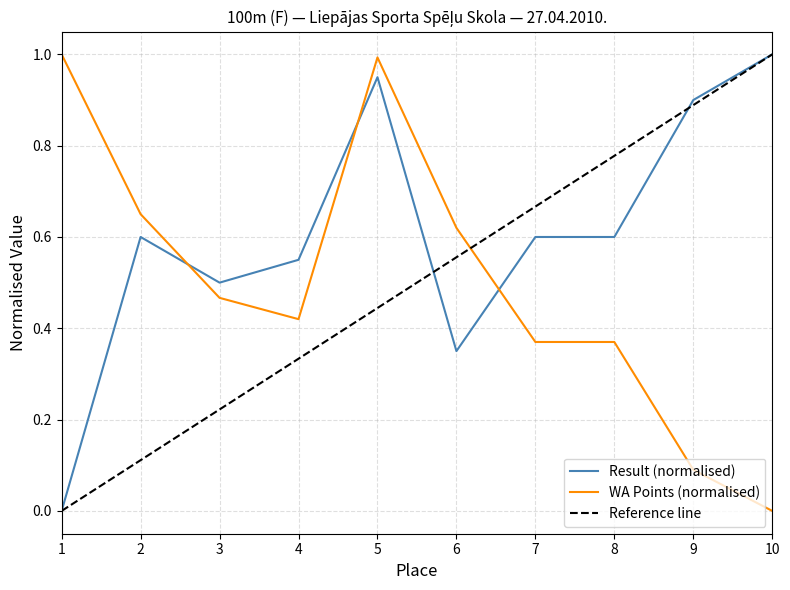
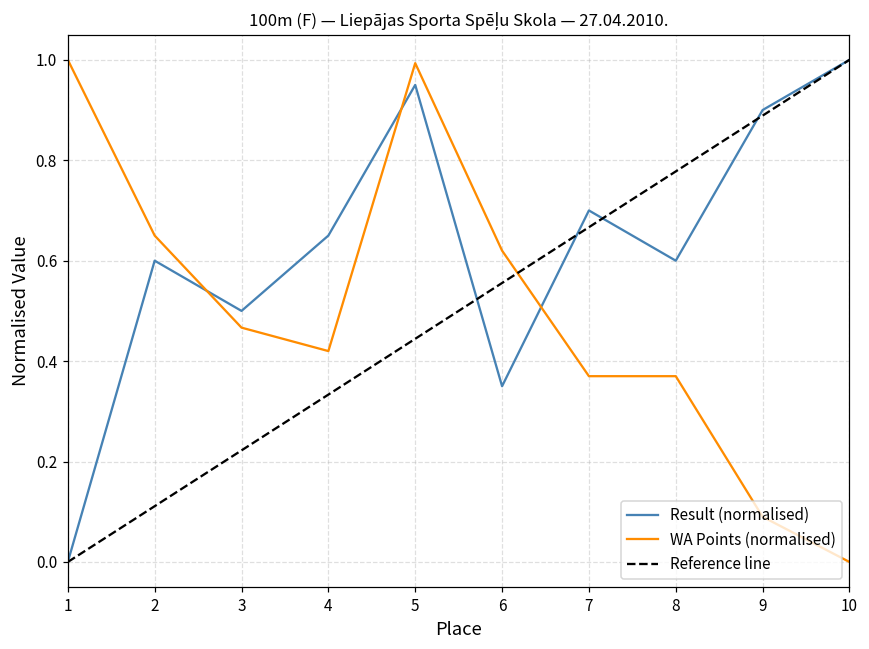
  {
    "Result (normalised)": {
      "2": 0.60,
      "3": 0.50,
-     "4": 0.55,
+     "4": 0.65,
      "5": 0.95,
      "6": 0.35,
-     "7": 0.60,
+     "7": 0.70,
      "8": 0.60,
      "9": 0.90
    },
    "WA Points (normalised)": {
      "1": 1.00,
      "2": 0.65,
      "3": 0.47,
      "4": 0.42,
      "5": 0.99,
      "6": 0.62,
      "7": 0.37,
      "8": 0.37,
      "10": 0.00
    }
  }
